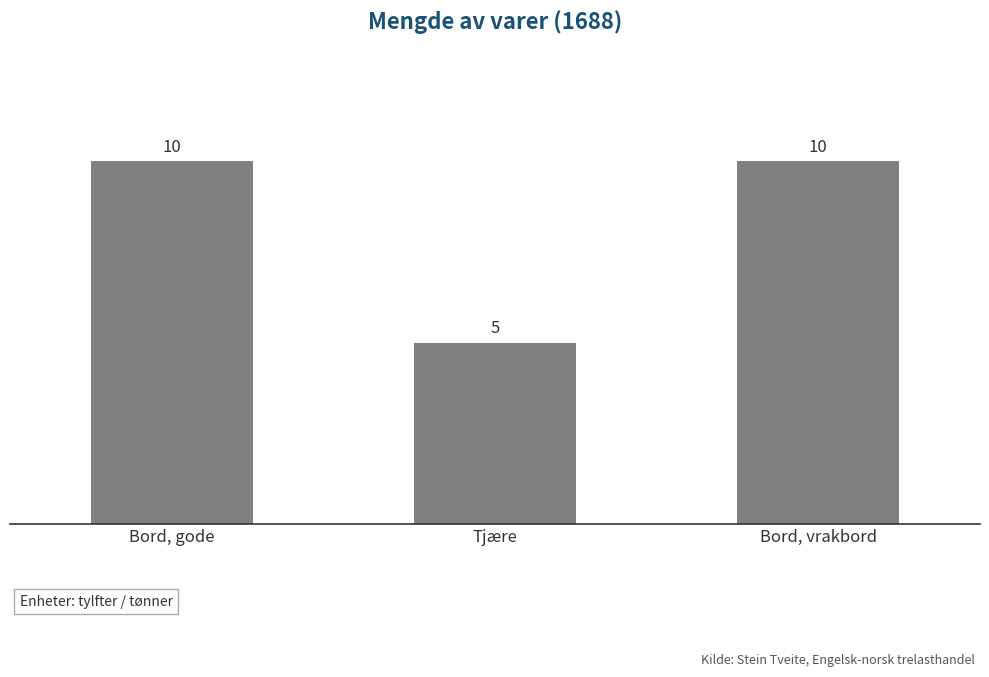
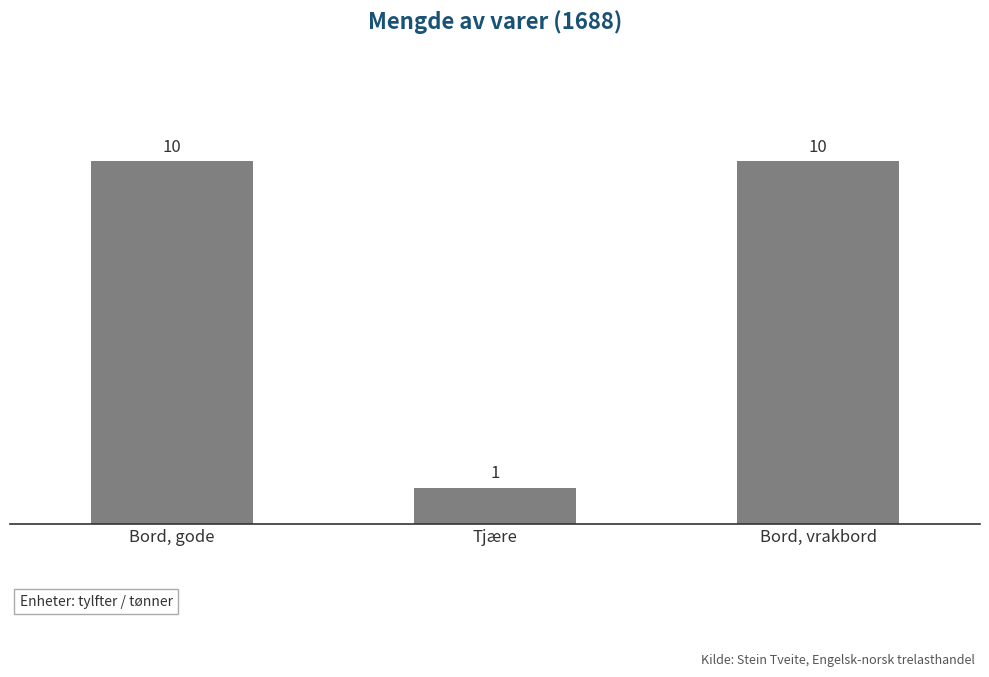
  {
    "Bord, gode": 10,
-   "Tjære": 5,
+   "Tjære": 1,
    "Bord, vrakbord": 10
  }
